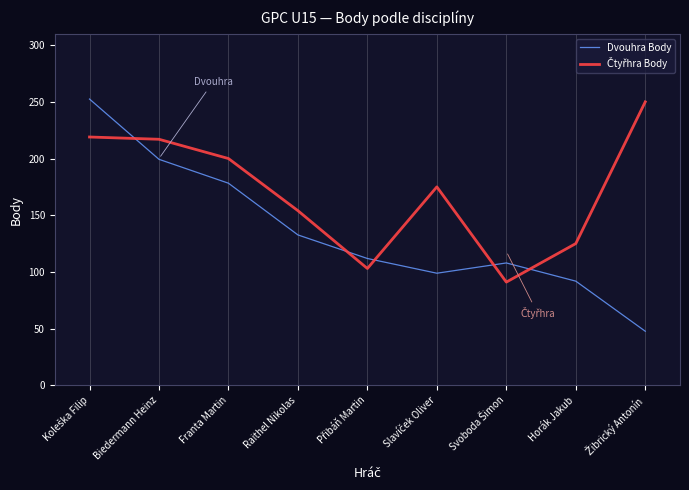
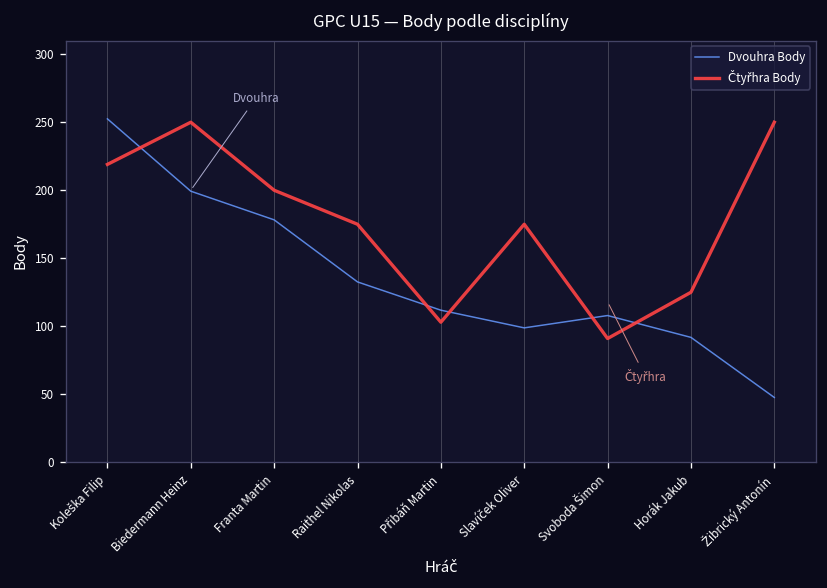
  {
    "Dvouhra Body": {
      "Koleška Filip": 252,
      "Biedermann Heinz": 199,
      "Franta Martin": 178,
      "Raithel Nikolas": 133,
      "Přibáň Martin": 112,
      "Slavíček Oliver": 99,
      "Svoboda Šimon": 108,
      "Horák Jakub": 92,
      "Žibrický Antonín": 48
    },
    "Čtyřhra Body": {
      "Koleška Filip": 219,
-     "Biedermann Heinz": 217,
+     "Biedermann Heinz": 250,
      "Franta Martin": 200,
-     "Raithel Nikolas": 154,
+     "Raithel Nikolas": 175,
      "Přibáň Martin": 103,
      "Slavíček Oliver": 175,
      "Svoboda Šimon": 91,
      "Horák Jakub": 125,
      "Žibrický Antonín": 250
    }
  }
